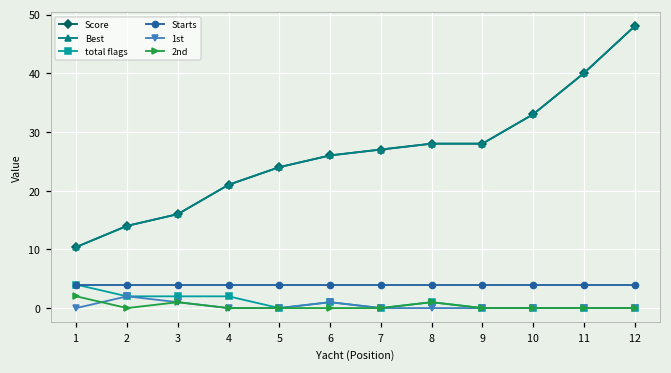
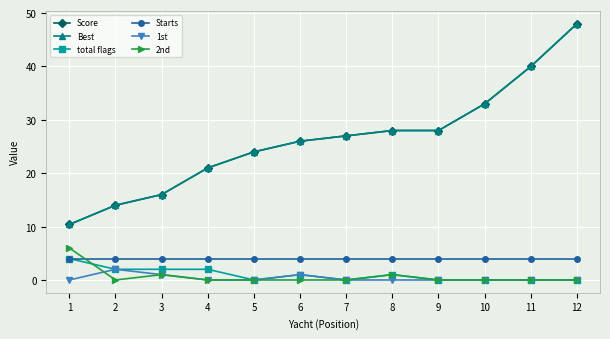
  {
    "2nd": {
-     "1": 2,
+     "1": 6,
      "2": 0,
      "6": 0
    }
  }
